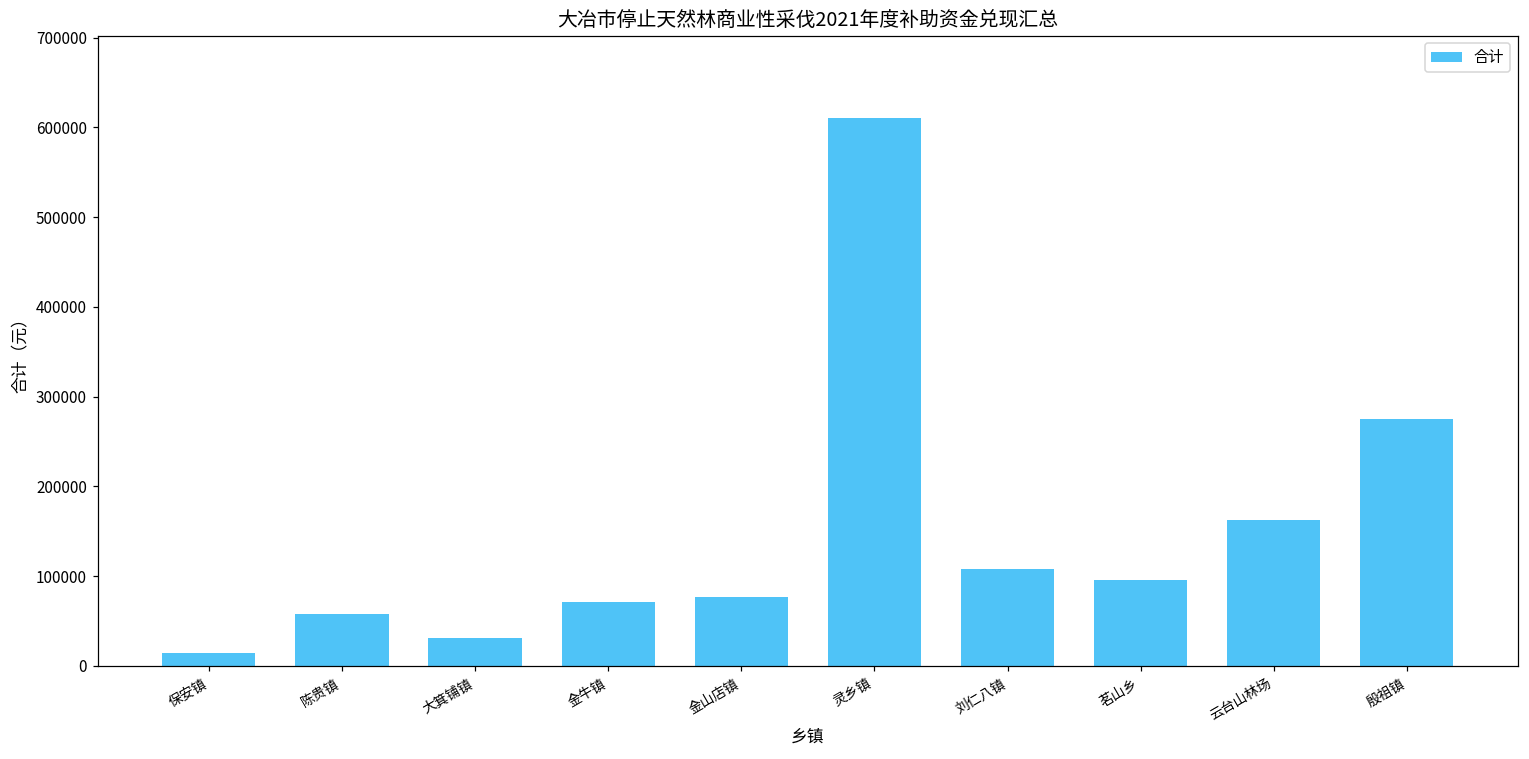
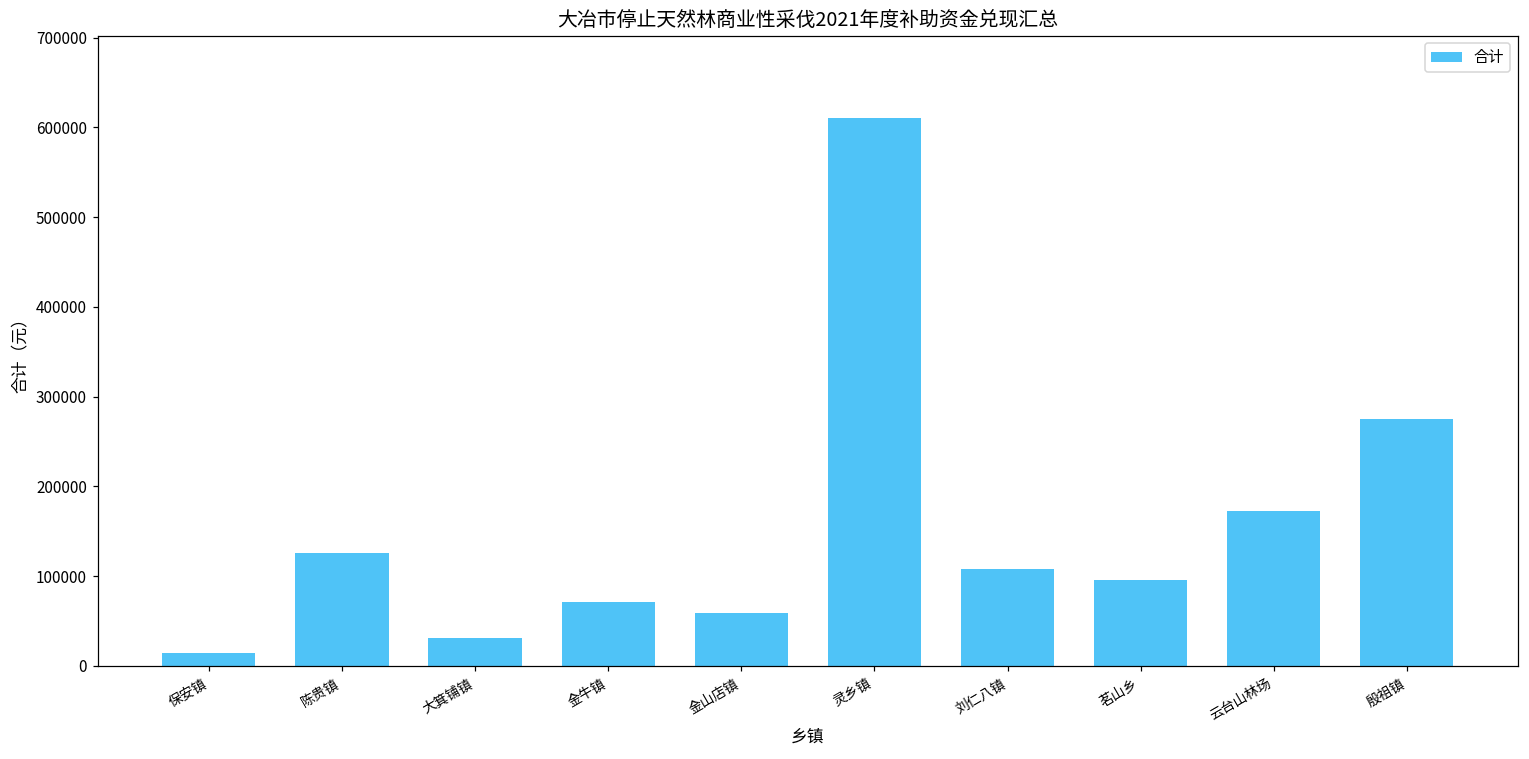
  {
    "保安镇": 10000,
-   "陈贵镇": 60000,
+   "陈贵镇": 130000,
    "大箕铺镇": 30000,
    "金牛镇": 70000,
-   "金山店镇": 80000,
+   "金山店镇": 60000,
    "灵乡镇": 610000,
    "刘仁八镇": 110000,
    "茗山乡": 100000,
-   "云台山林场": 160000,
+   "云台山林场": 170000,
    "殷祖镇": 270000
  }
